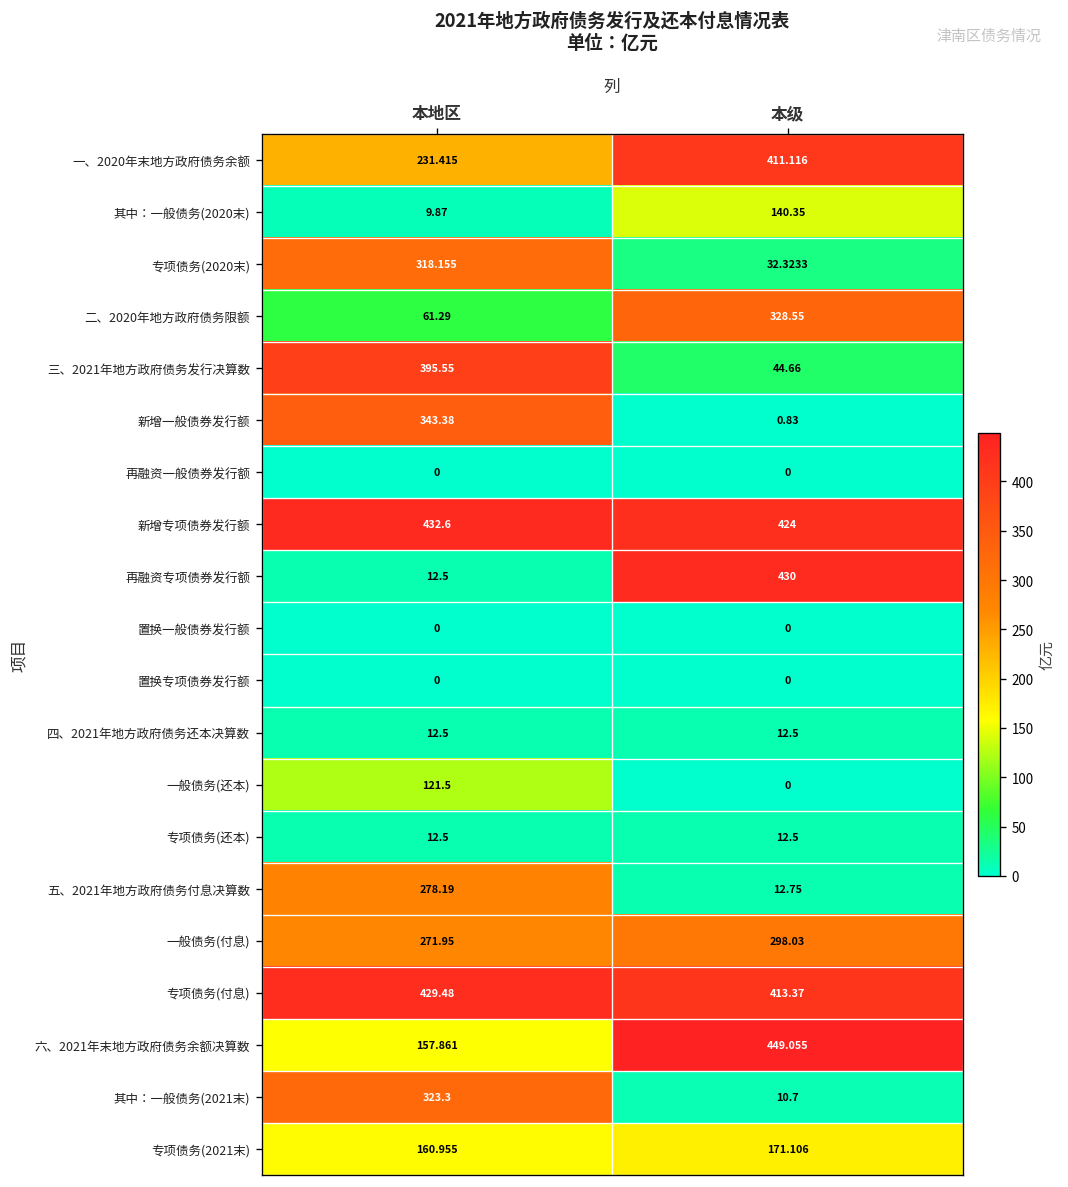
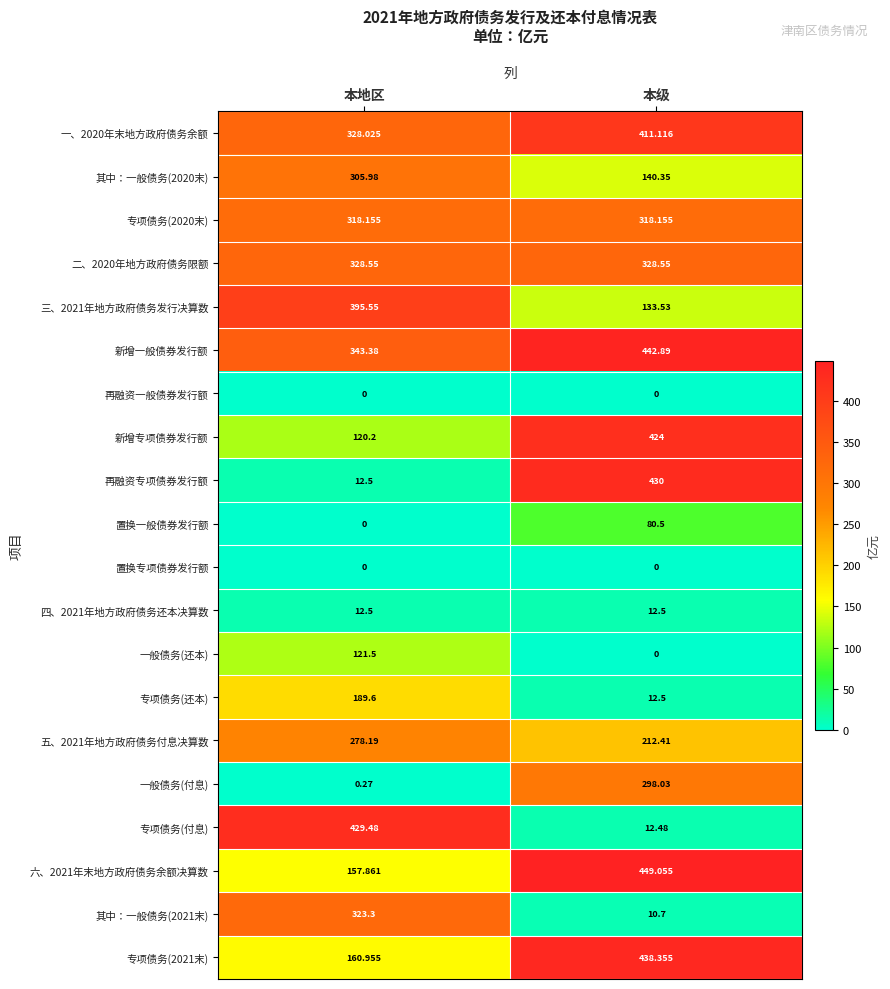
  {
    "一、2020年末地方政府债务余额": {
-     "本地区": 231.415,
+     "本地区": 328.025,
      "本级": 411.116
    },
    "其中：一般债务(2020末)": {
-     "本地区": 9.87,
+     "本地区": 305.98,
      "本级": 140.35
    },
    "专项债务(2020末)": {
      "本地区": 318.155,
-     "本级": 32.3233
+     "本级": 318.155
    },
    "二、2020年地方政府债务限额": {
-     "本地区": 61.29,
+     "本地区": 328.55,
      "本级": 328.55
    },
    "三、2021年地方政府债务发行决算数": {
      "本地区": 395.55,
-     "本级": 44.66
+     "本级": 133.53
    },
    "新增一般债券发行额": {
      "本地区": 343.38,
-     "本级": 0.83
+     "本级": 442.89
    },
    "再融资一般债券发行额": {
      "本地区": 0,
      "本级": 0
    },
    "新增专项债券发行额": {
-     "本地区": 432.6,
+     "本地区": 120.2,
      "本级": 424
    },
    "再融资专项债券发行额": {
      "本地区": 12.5,
      "本级": 430
    },
    "置换一般债券发行额": {
      "本地区": 0,
-     "本级": 0
+     "本级": 80.5
    },
    "置换专项债券发行额": {
      "本地区": 0,
      "本级": 0
    },
    "四、2021年地方政府债务还本决算数": {
      "本地区": 12.5,
      "本级": 12.5
    },
    "一般债务(还本)": {
      "本地区": 121.5,
      "本级": 0
    },
    "专项债务(还本)": {
-     "本地区": 12.5,
+     "本地区": 189.6,
      "本级": 12.5
    },
    "五、2021年地方政府债务付息决算数": {
      "本地区": 278.19,
-     "本级": 12.75
+     "本级": 212.41
    },
    "一般债务(付息)": {
-     "本地区": 271.95,
+     "本地区": 0.27,
      "本级": 298.03
    },
    "专项债务(付息)": {
      "本地区": 429.48,
-     "本级": 413.37
+     "本级": 12.48
    },
    "六、2021年末地方政府债务余额决算数": {
      "本地区": 157.861,
      "本级": 449.055
    },
    "其中：一般债务(2021末)": {
      "本地区": 323.3,
      "本级": 10.7
    },
    "专项债务(2021末)": {
      "本地区": 160.955,
-     "本级": 171.106
+     "本级": 438.355
    }
  }
